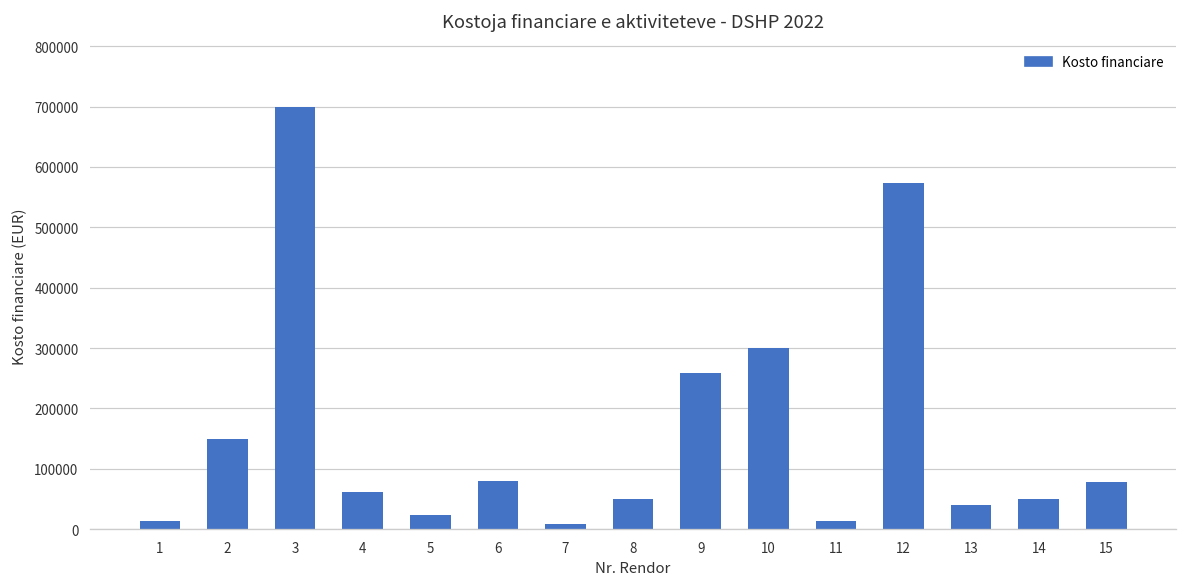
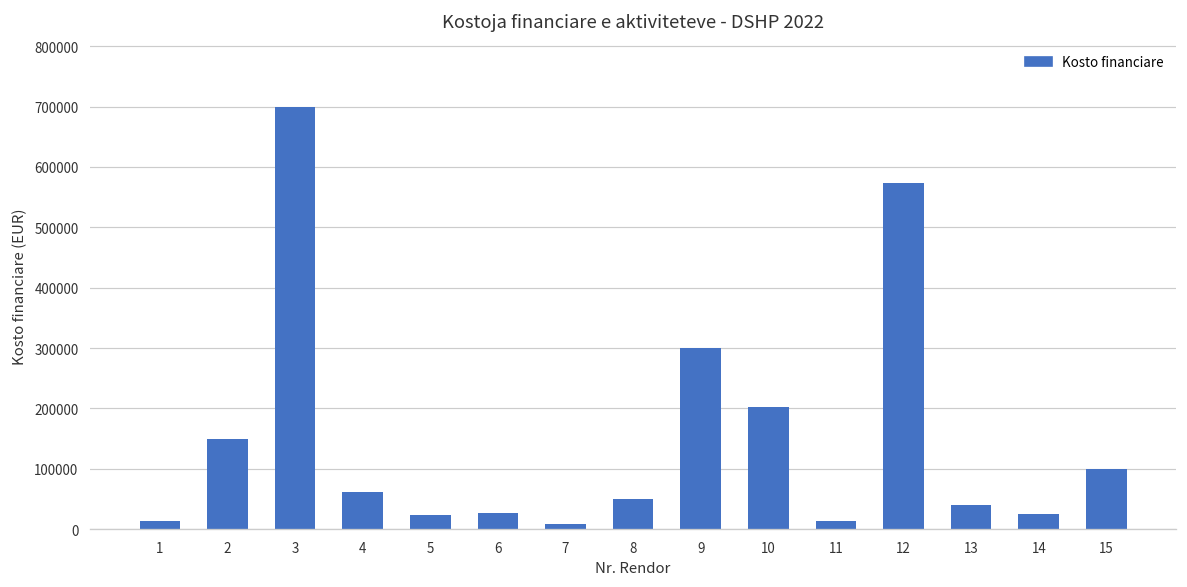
  {
    "1": 10000,
    "2": 150000,
    "3": 700000,
    "4": 60000,
    "5": 20000,
-   "6": 80000,
+   "6": 30000,
    "7": 10000,
    "8": 50000,
-   "9": 260000,
-   "10": 300000,
+   "9": 300000,
+   "10": 200000,
    "11": 10000,
    "12": 570000,
    "13": 40000,
-   "14": 50000,
-   "15": 80000
+   "14": 20000,
+   "15": 100000
  }
